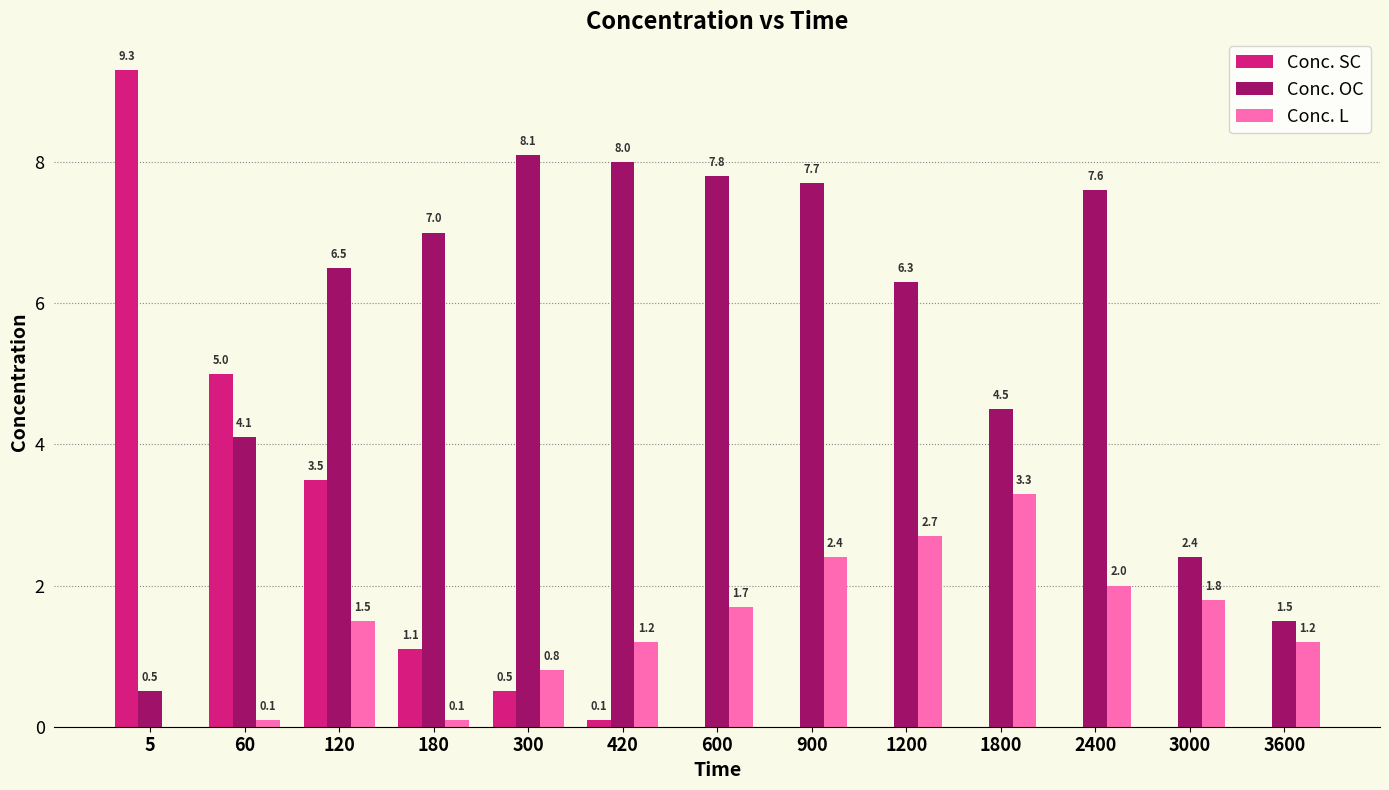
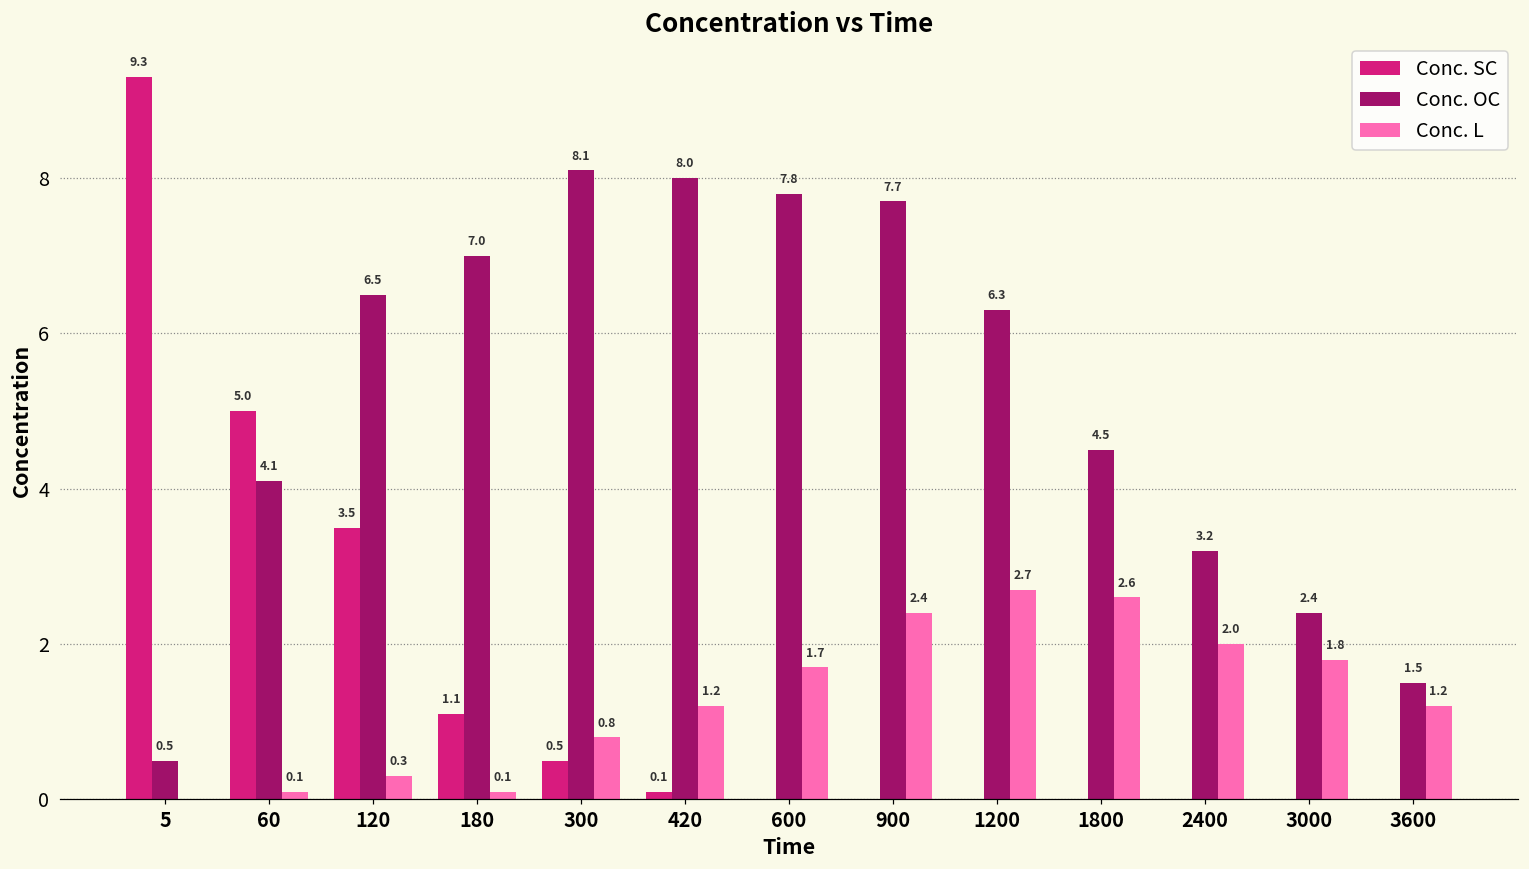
  {
    "Conc. SC": {
      "5": 9.3,
      "60": 5.0,
      "120": 3.5,
      "180": 1.1,
      "300": 0.5,
      "420": 0.1
    },
    "Conc. OC": {
      "5": 0.5,
      "60": 4.1,
      "120": 6.5,
      "180": 7.0,
      "300": 8.1,
      "420": 8.0,
      "600": 7.8,
      "900": 7.7,
      "1200": 6.3,
      "1800": 4.5,
-     "2400": 7.6,
+     "2400": 3.2,
      "3000": 2.4,
      "3600": 1.5
    },
    "Conc. L": {
      "60": 0.1,
-     "120": 1.5,
+     "120": 0.3,
      "180": 0.1,
      "300": 0.8,
      "420": 1.2,
      "600": 1.7,
      "900": 2.4,
      "1200": 2.7,
-     "1800": 3.3,
+     "1800": 2.6,
      "2400": 2.0,
      "3000": 1.8,
      "3600": 1.2
    }
  }
